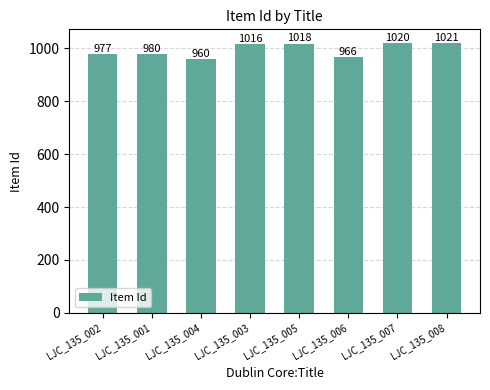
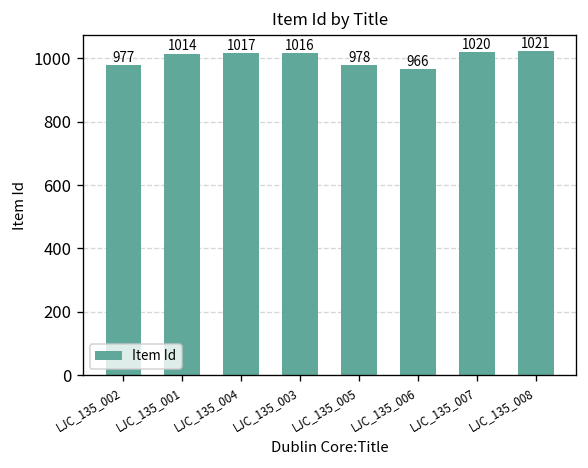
  {
    "LJC_135_002": 977,
-   "LJC_135_001": 980,
-   "LJC_135_004": 960,
+   "LJC_135_001": 1014,
+   "LJC_135_004": 1017,
    "LJC_135_003": 1016,
-   "LJC_135_005": 1018,
+   "LJC_135_005": 978,
    "LJC_135_006": 966,
    "LJC_135_007": 1020,
    "LJC_135_008": 1021
  }
